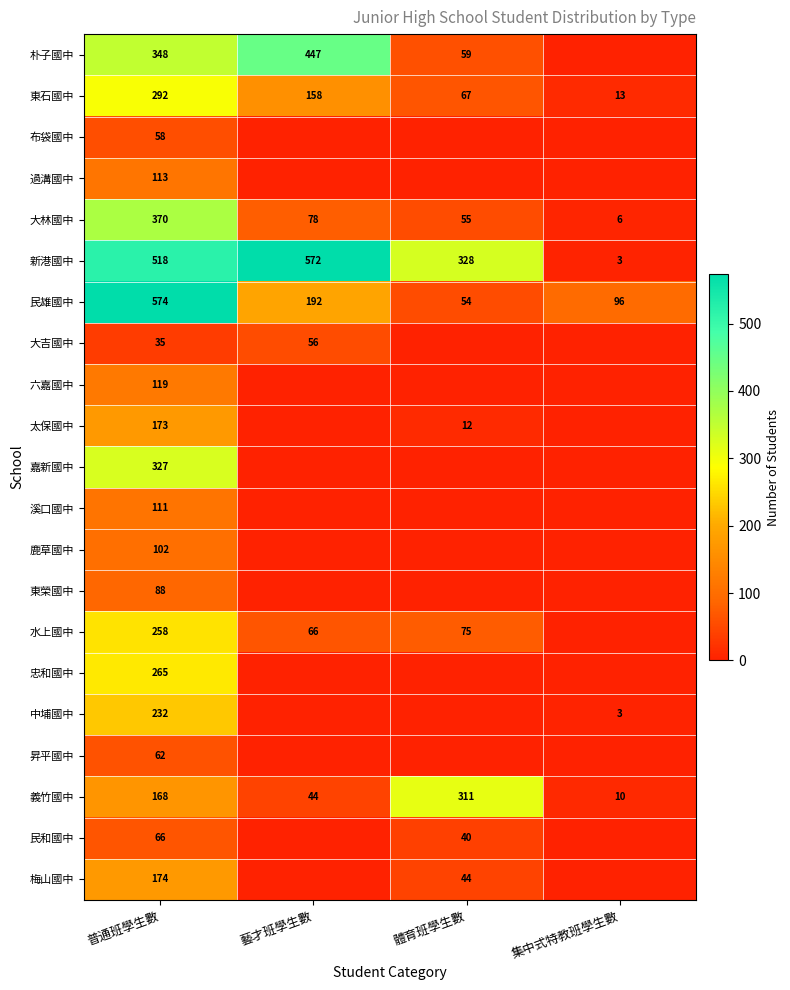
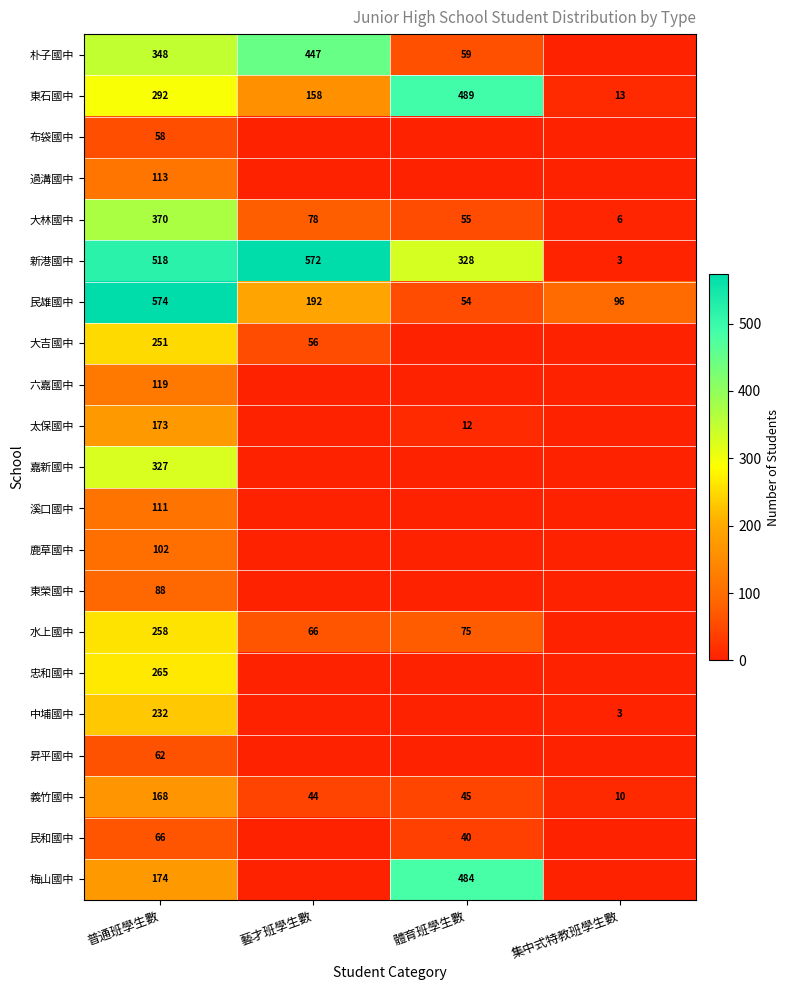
  {
    "朴子國中": {
      "普通班學生數": 348,
      "藝才班學生數": 447,
      "體育班學生數": 59
    },
    "東石國中": {
      "普通班學生數": 292,
      "藝才班學生數": 158,
-     "體育班學生數": 67,
+     "體育班學生數": 489,
      "集中式特教班學生數": 13
    },
    "布袋國中": {
      "普通班學生數": 58
    },
    "過溝國中": {
      "普通班學生數": 113
    },
    "大林國中": {
      "普通班學生數": 370,
      "藝才班學生數": 78,
      "體育班學生數": 55,
      "集中式特教班學生數": 6
    },
    "新港國中": {
      "普通班學生數": 518,
      "藝才班學生數": 572,
      "體育班學生數": 328,
      "集中式特教班學生數": 3
    },
    "民雄國中": {
      "普通班學生數": 574,
      "藝才班學生數": 192,
      "體育班學生數": 54,
      "集中式特教班學生數": 96
    },
    "大吉國中": {
-     "普通班學生數": 35,
+     "普通班學生數": 251,
      "藝才班學生數": 56
    },
    "六嘉國中": {
      "普通班學生數": 119
    },
    "太保國中": {
      "普通班學生數": 173,
      "體育班學生數": 12
    },
    "嘉新國中": {
      "普通班學生數": 327
    },
    "溪口國中": {
      "普通班學生數": 111
    },
    "鹿草國中": {
      "普通班學生數": 102
    },
    "東榮國中": {
      "普通班學生數": 88
    },
    "水上國中": {
      "普通班學生數": 258,
      "藝才班學生數": 66,
      "體育班學生數": 75
    },
    "忠和國中": {
      "普通班學生數": 265
    },
    "中埔國中": {
      "普通班學生數": 232,
      "集中式特教班學生數": 3
    },
    "昇平國中": {
      "普通班學生數": 62
    },
    "義竹國中": {
      "普通班學生數": 168,
      "藝才班學生數": 44,
-     "體育班學生數": 311,
+     "體育班學生數": 45,
      "集中式特教班學生數": 10
    },
    "民和國中": {
      "普通班學生數": 66,
      "體育班學生數": 40
    },
    "梅山國中": {
      "普通班學生數": 174,
-     "體育班學生數": 44
+     "體育班學生數": 484
    }
  }
